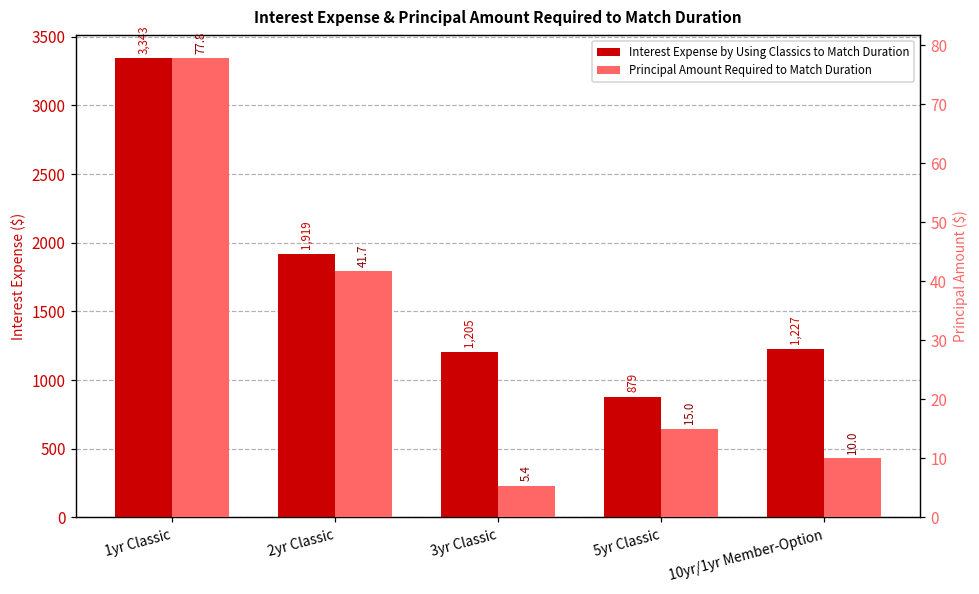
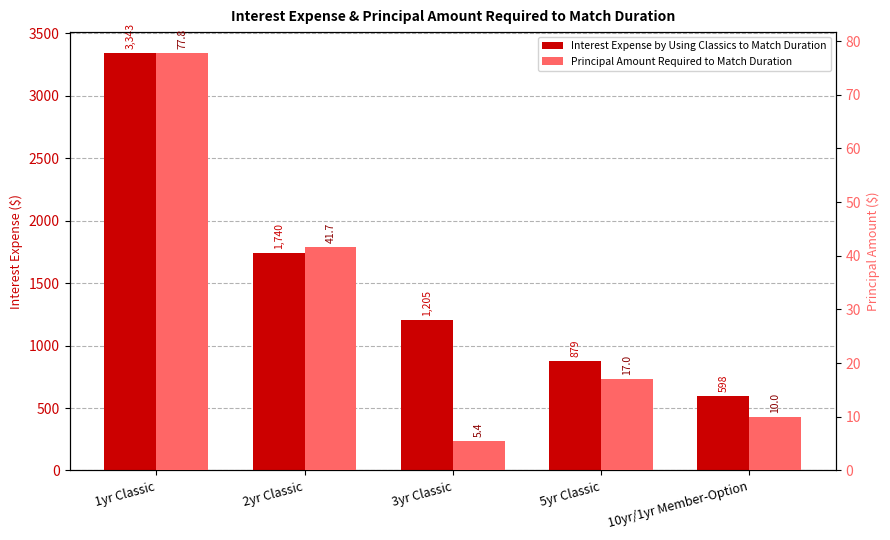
  {
    "Interest Expense by Using Classics to Match Duration": {
      "1yr Classic": "3,343",
-     "2yr Classic": "1,919",
+     "2yr Classic": "1,740",
      "3yr Classic": "1,205",
      "5yr Classic": "879",
-     "10yr/1yr Member-Option": "1,227"
+     "10yr/1yr Member-Option": "598"
    },
    "Principal Amount Required to Match Duration": {
      "1yr Classic": "77.8",
      "2yr Classic": "41.7",
      "3yr Classic": "5.4",
-     "5yr Classic": "15.0",
+     "5yr Classic": "17.0",
      "10yr/1yr Member-Option": "10.0"
    }
  }
